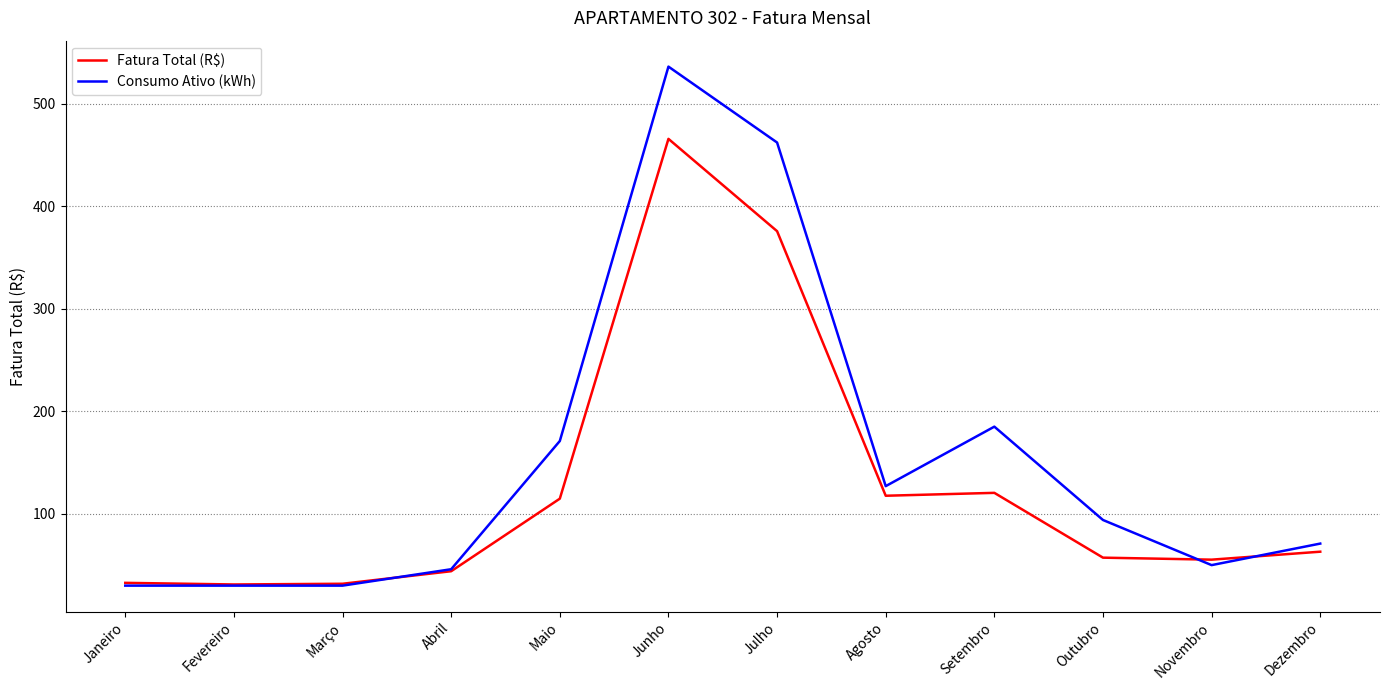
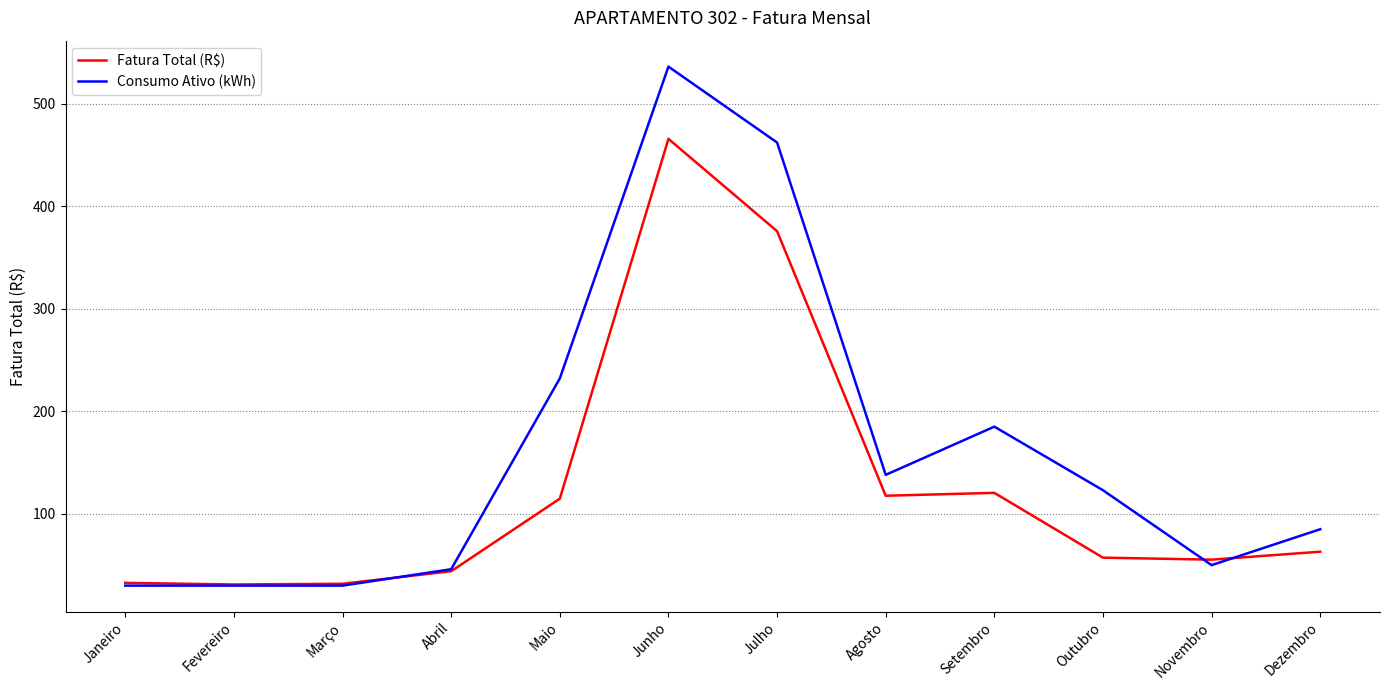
  {
    "Fatura Total (R$)": {
      "Janeiro": 33,
      "Maio": 115,
      "Junho": 466,
      "Julho": 376,
      "Agosto": 118,
      "Setembro": 120,
      "Outubro": 57,
      "Novembro": 55,
      "Dezembro": 63
    },
    "Consumo Ativo (kWh)": {
      "Janeiro": 30,
-     "Maio": 171,
+     "Maio": 232,
      "Junho": 536,
      "Julho": 462,
-     "Agosto": 127,
+     "Agosto": 138,
      "Setembro": 185,
-     "Outubro": 94,
+     "Outubro": 123,
      "Novembro": 50,
-     "Dezembro": 71
+     "Dezembro": 85
    }
  }
